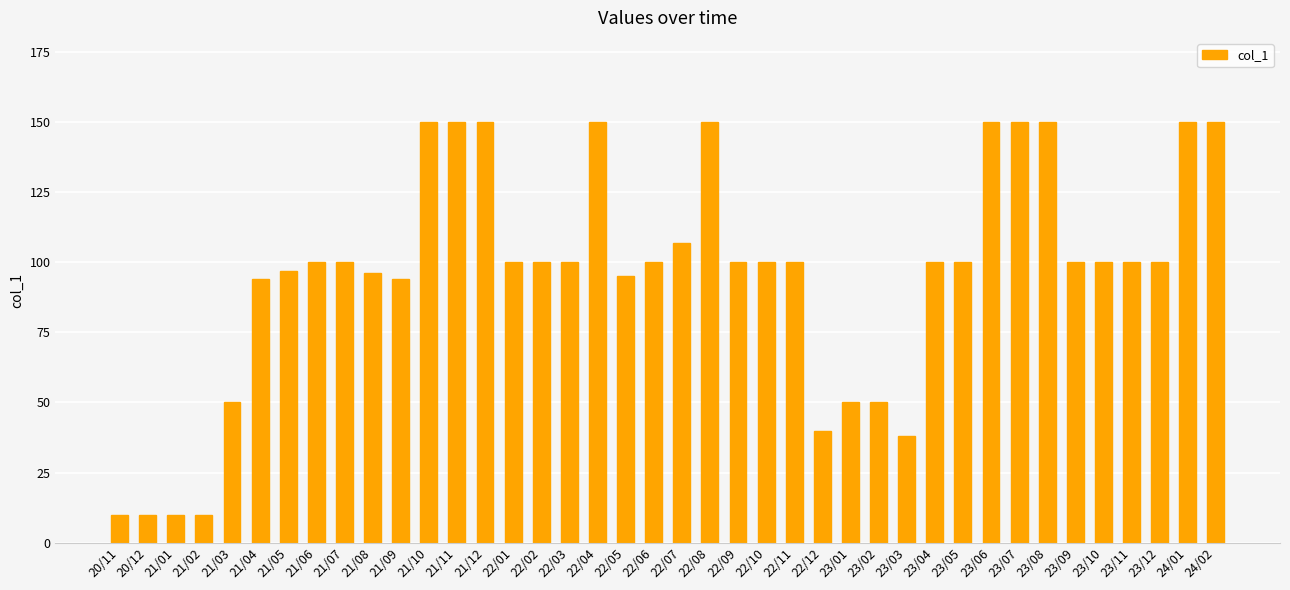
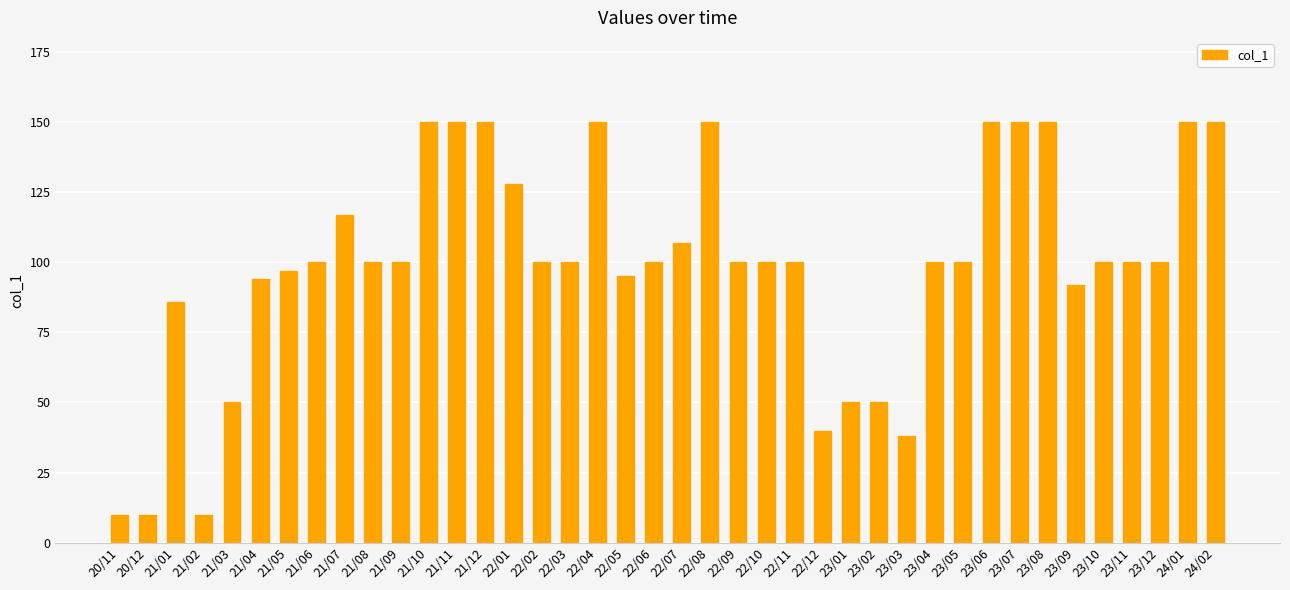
  {
    "20/11": 10,
    "20/12": 10,
-   "21/01": 10,
+   "21/01": 86,
    "21/02": 10,
    "21/03": 50,
    "21/04": 94,
    "21/05": 97,
    "21/06": 100,
-   "21/07": 100,
-   "21/08": 96,
-   "21/09": 94,
+   "21/07": 117,
+   "21/08": 100,
+   "21/09": 100,
    "21/10": 150,
    "21/11": 150,
    "21/12": 150,
-   "22/01": 100,
+   "22/01": 128,
    "22/02": 100,
    "22/03": 100,
    "22/04": 150,
    "22/05": 95,
    "22/06": 100,
    "22/07": 107,
    "22/08": 150,
    "22/09": 100,
    "22/10": 100,
    "22/11": 100,
    "22/12": 40,
    "23/01": 50,
    "23/02": 50,
    "23/03": 38,
    "23/04": 100,
    "23/05": 100,
    "23/06": 150,
    "23/07": 150,
    "23/08": 150,
-   "23/09": 100,
+   "23/09": 92,
    "23/10": 100,
    "23/11": 100,
    "23/12": 100,
    "24/01": 150,
    "24/02": 150
  }
